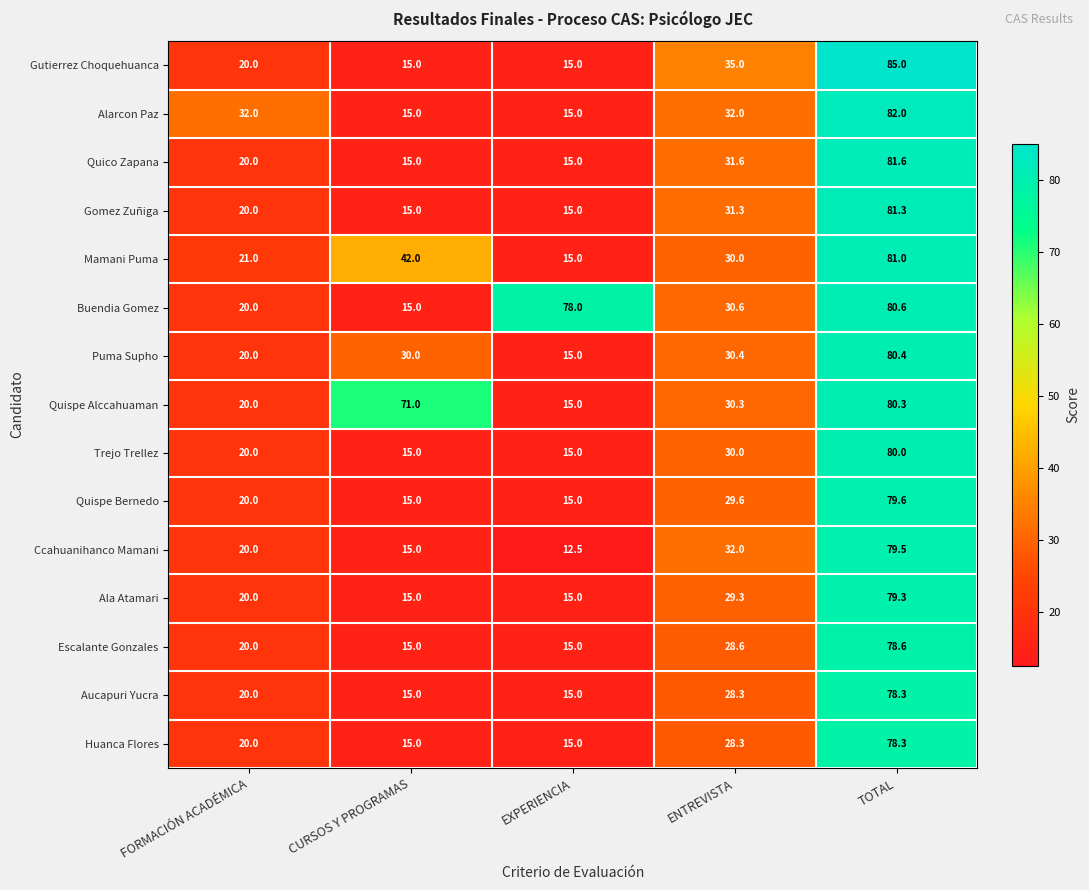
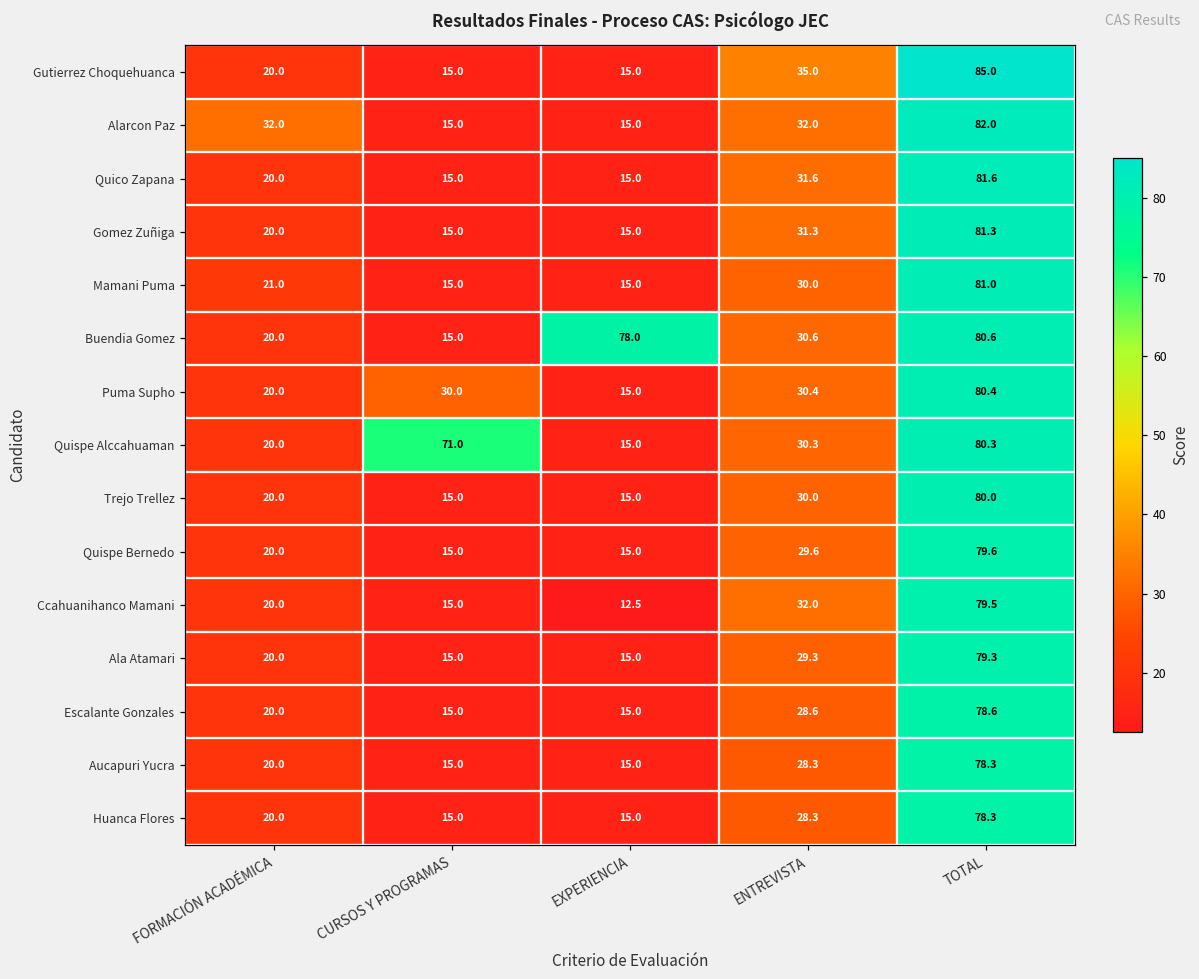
  {
    "Gutierrez Choquehuanca": {
      "FORMACIÓN ACADÉMICA": 20.0,
      "CURSOS Y PROGRAMAS": 15.0,
      "EXPERIENCIA": 15.0,
      "ENTREVISTA": 35.0,
      "TOTAL": 85.0
    },
    "Alarcon Paz": {
      "FORMACIÓN ACADÉMICA": 32.0,
      "CURSOS Y PROGRAMAS": 15.0,
      "EXPERIENCIA": 15.0,
      "ENTREVISTA": 32.0,
      "TOTAL": 82.0
    },
    "Quico Zapana": {
      "FORMACIÓN ACADÉMICA": 20.0,
      "CURSOS Y PROGRAMAS": 15.0,
      "EXPERIENCIA": 15.0,
      "ENTREVISTA": 31.6,
      "TOTAL": 81.6
    },
    "Gomez Zuñiga": {
      "FORMACIÓN ACADÉMICA": 20.0,
      "CURSOS Y PROGRAMAS": 15.0,
      "EXPERIENCIA": 15.0,
      "ENTREVISTA": 31.3,
      "TOTAL": 81.3
    },
    "Mamani Puma": {
      "FORMACIÓN ACADÉMICA": 21.0,
-     "CURSOS Y PROGRAMAS": 42.0,
+     "CURSOS Y PROGRAMAS": 15.0,
      "EXPERIENCIA": 15.0,
      "ENTREVISTA": 30.0,
      "TOTAL": 81.0
    },
    "Buendia Gomez": {
      "FORMACIÓN ACADÉMICA": 20.0,
      "CURSOS Y PROGRAMAS": 15.0,
      "EXPERIENCIA": 78.0,
      "ENTREVISTA": 30.6,
      "TOTAL": 80.6
    },
    "Puma Supho": {
      "FORMACIÓN ACADÉMICA": 20.0,
      "CURSOS Y PROGRAMAS": 30.0,
      "EXPERIENCIA": 15.0,
      "ENTREVISTA": 30.4,
      "TOTAL": 80.4
    },
    "Quispe Alccahuaman": {
      "FORMACIÓN ACADÉMICA": 20.0,
      "CURSOS Y PROGRAMAS": 71.0,
      "EXPERIENCIA": 15.0,
      "ENTREVISTA": 30.3,
      "TOTAL": 80.3
    },
    "Trejo Trellez": {
      "FORMACIÓN ACADÉMICA": 20.0,
      "CURSOS Y PROGRAMAS": 15.0,
      "EXPERIENCIA": 15.0,
      "ENTREVISTA": 30.0,
      "TOTAL": 80.0
    },
    "Quispe Bernedo": {
      "FORMACIÓN ACADÉMICA": 20.0,
      "CURSOS Y PROGRAMAS": 15.0,
      "EXPERIENCIA": 15.0,
      "ENTREVISTA": 29.6,
      "TOTAL": 79.6
    },
    "Ccahuanihanco Mamani": {
      "FORMACIÓN ACADÉMICA": 20.0,
      "CURSOS Y PROGRAMAS": 15.0,
      "EXPERIENCIA": 12.5,
      "ENTREVISTA": 32.0,
      "TOTAL": 79.5
    },
    "Ala Atamari": {
      "FORMACIÓN ACADÉMICA": 20.0,
      "CURSOS Y PROGRAMAS": 15.0,
      "EXPERIENCIA": 15.0,
      "ENTREVISTA": 29.3,
      "TOTAL": 79.3
    },
    "Escalante Gonzales": {
      "FORMACIÓN ACADÉMICA": 20.0,
      "CURSOS Y PROGRAMAS": 15.0,
      "EXPERIENCIA": 15.0,
      "ENTREVISTA": 28.6,
      "TOTAL": 78.6
    },
    "Aucapuri Yucra": {
      "FORMACIÓN ACADÉMICA": 20.0,
      "CURSOS Y PROGRAMAS": 15.0,
      "EXPERIENCIA": 15.0,
      "ENTREVISTA": 28.3,
      "TOTAL": 78.3
    },
    "Huanca Flores": {
      "FORMACIÓN ACADÉMICA": 20.0,
      "CURSOS Y PROGRAMAS": 15.0,
      "EXPERIENCIA": 15.0,
      "ENTREVISTA": 28.3,
      "TOTAL": 78.3
    }
  }
